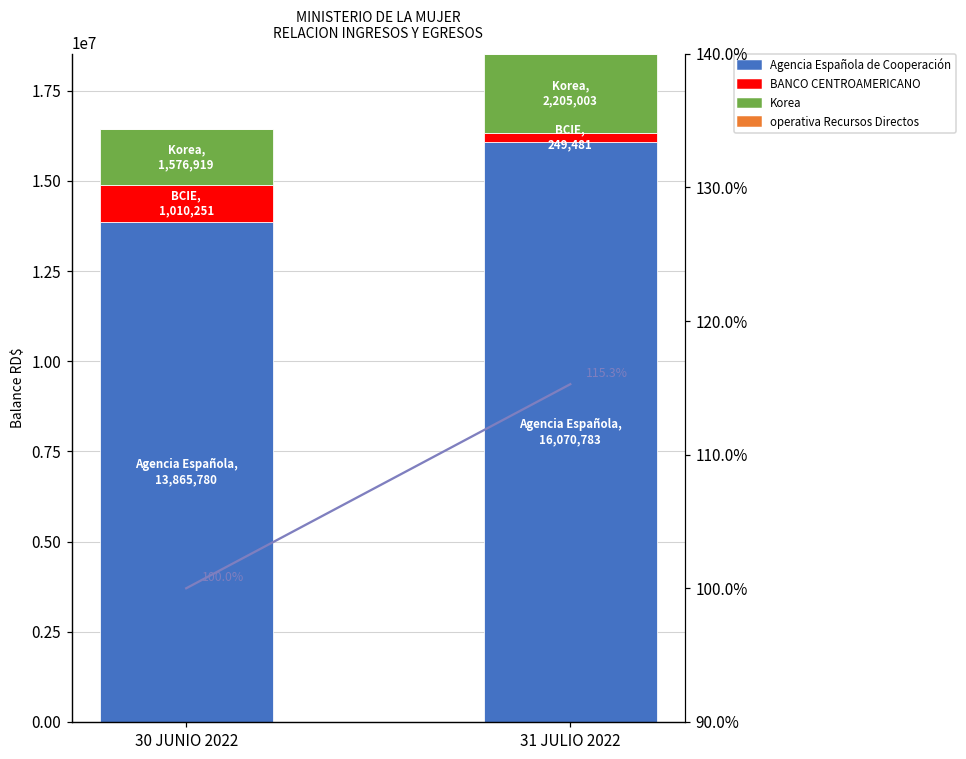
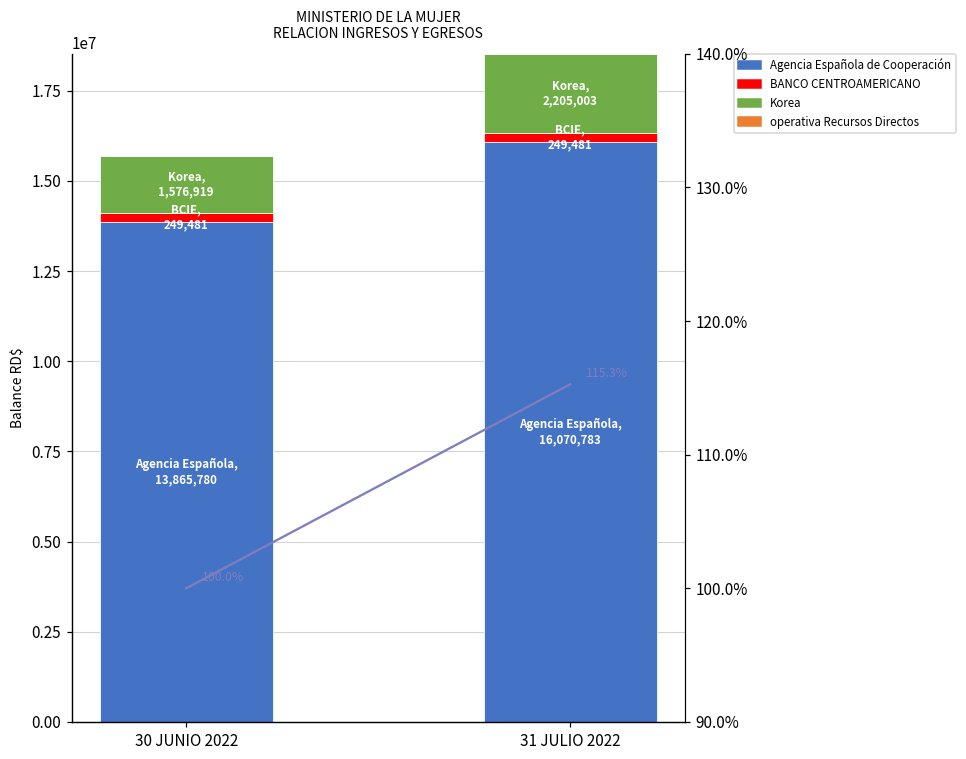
  {
    "Agencia Española de Cooperación": {
      "30 JUNIO 2022": "13,865,780",
      "31 JULIO 2022": "16,070,783"
    },
    "BANCO CENTROAMERICANO": {
-     "30 JUNIO 2022": "1,010,251",
+     "30 JUNIO 2022": "249,481",
      "31 JULIO 2022": "249,481"
    },
    "operativa Recursos Directos": {
      "30 JUNIO 2022": "1,576,919",
      "31 JULIO 2022": "2,205,003"
    }
  }
